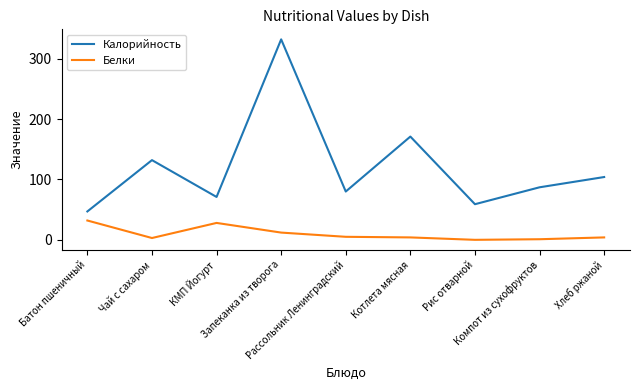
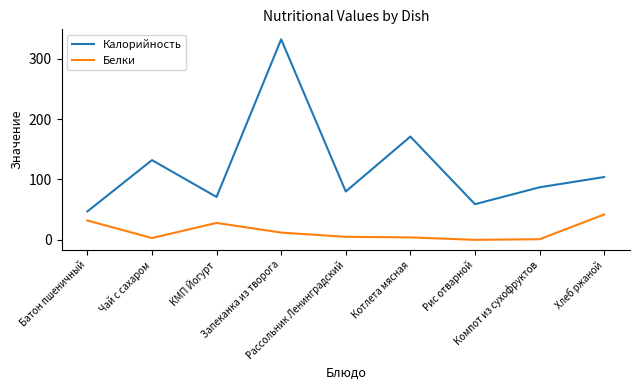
  {
    "Калорийность": {
      "Батон пшеничный": 50,
      "Чай с сахаром": 130,
      "КМП Йогурт": 70,
      "Запеканка из творога": 330,
      "Рассольник Ленинградский": 80,
      "Котлета мясная": 170,
      "Рис отварной": 60,
      "Компот из сухофруктов": 90,
      "Хлеб ржаной": 100
    },
    "Белки": {
      "Батон пшеничный": 30,
      "Чай с сахаром": 0,
      "КМП Йогурт": 30,
      "Запеканка из творога": 10,
      "Рассольник Ленинградский": 10,
      "Котлета мясная": 0,
      "Рис отварной": 0,
      "Компот из сухофруктов": 0,
-     "Хлеб ржаной": 0
+     "Хлеб ржаной": 40
    }
  }
